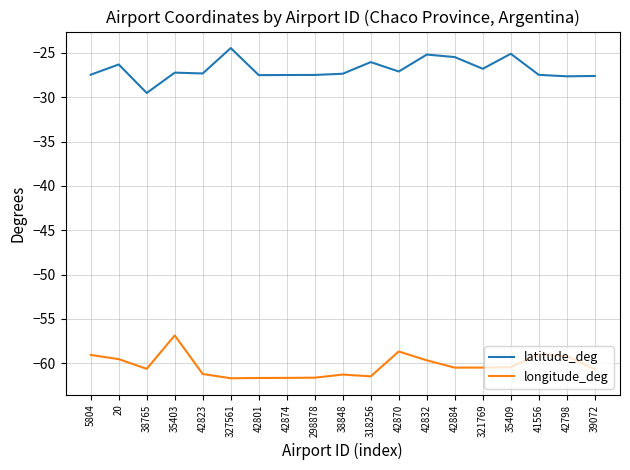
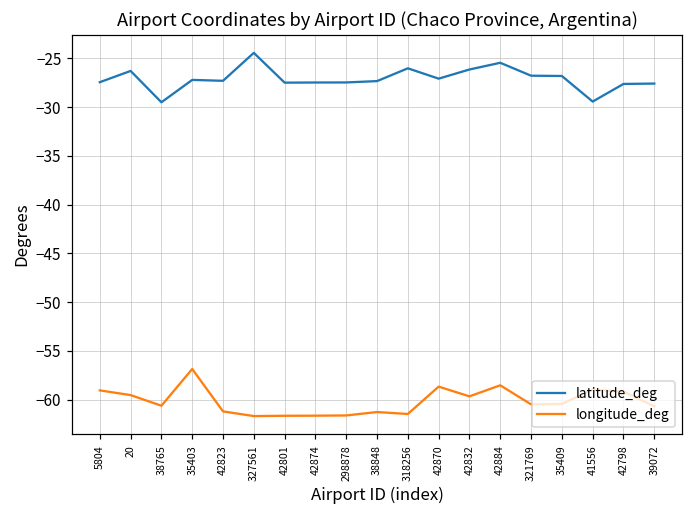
  {
    "latitude_deg": {
      "5804": -27,
      "20": -26,
      "38765": -30,
      "35403": -27,
      "42823": -27,
      "327561": -24,
      "42801": -27,
      "42874": -27,
      "298878": -27,
      "38848": -27,
      "318256": -26,
      "42870": -27,
-     "42832": -25,
+     "42832": -26,
      "42884": -25,
      "321769": -27,
-     "35409": -25,
-     "41556": -27,
+     "35409": -27,
+     "41556": -29,
      "42798": -28,
      "39072": -28
    },
    "longitude_deg": {
      "5804": -59,
      "20": -60,
      "38765": -61,
      "35403": -57,
      "42823": -61,
      "327561": -62,
      "42801": -62,
      "42874": -62,
      "298878": -62,
      "38848": -61,
      "318256": -61,
      "42870": -59,
      "42832": -60,
-     "42884": -60,
+     "42884": -59,
      "321769": -60
    }
  }
